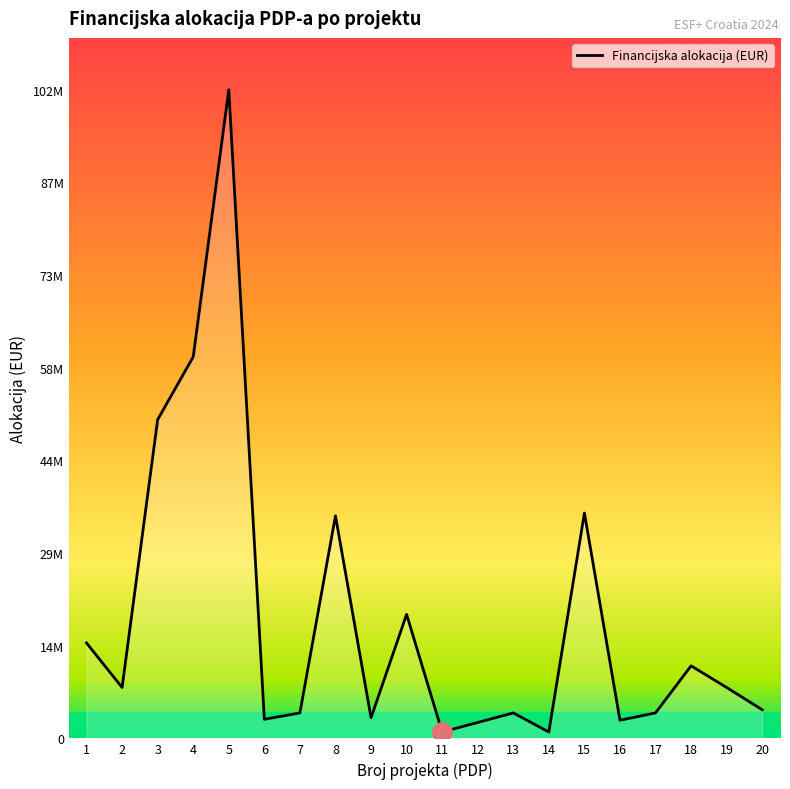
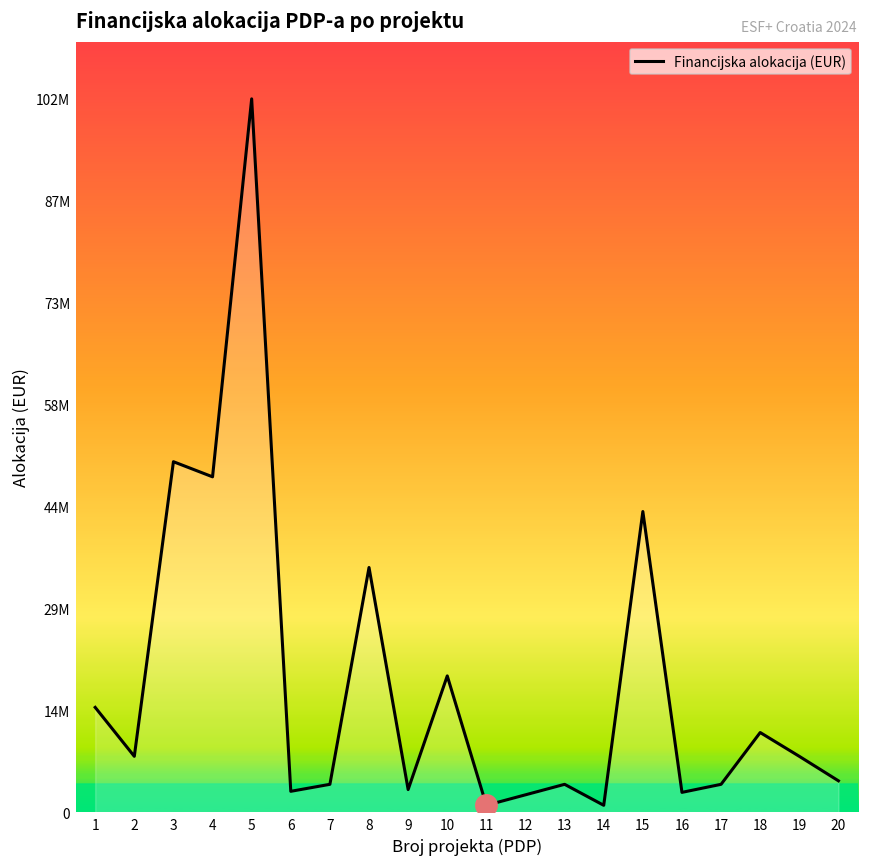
  {
    "Financijska alokacija (EUR)": {
      "1": 15000000,
      "2": 8000000,
      "3": 50000000,
-     "4": 60000000,
+     "4": 48000000,
      "5": 102000000,
      "8": 35000000,
      "10": 20000000,
-     "15": 35000000,
+     "15": 43000000,
      "18": 11000000,
      "19": 8000000,
      "20": 5000000
    }
  }
